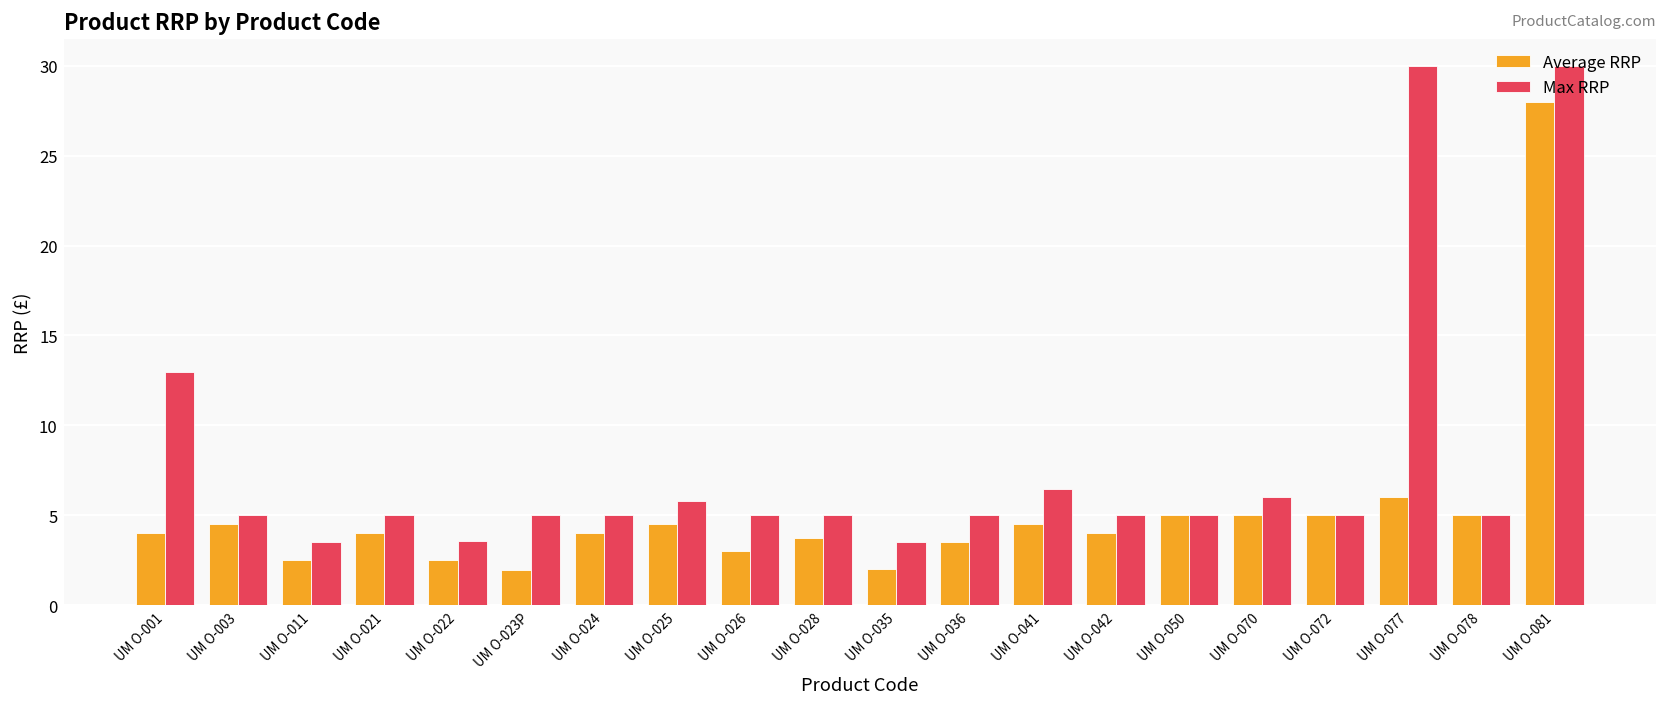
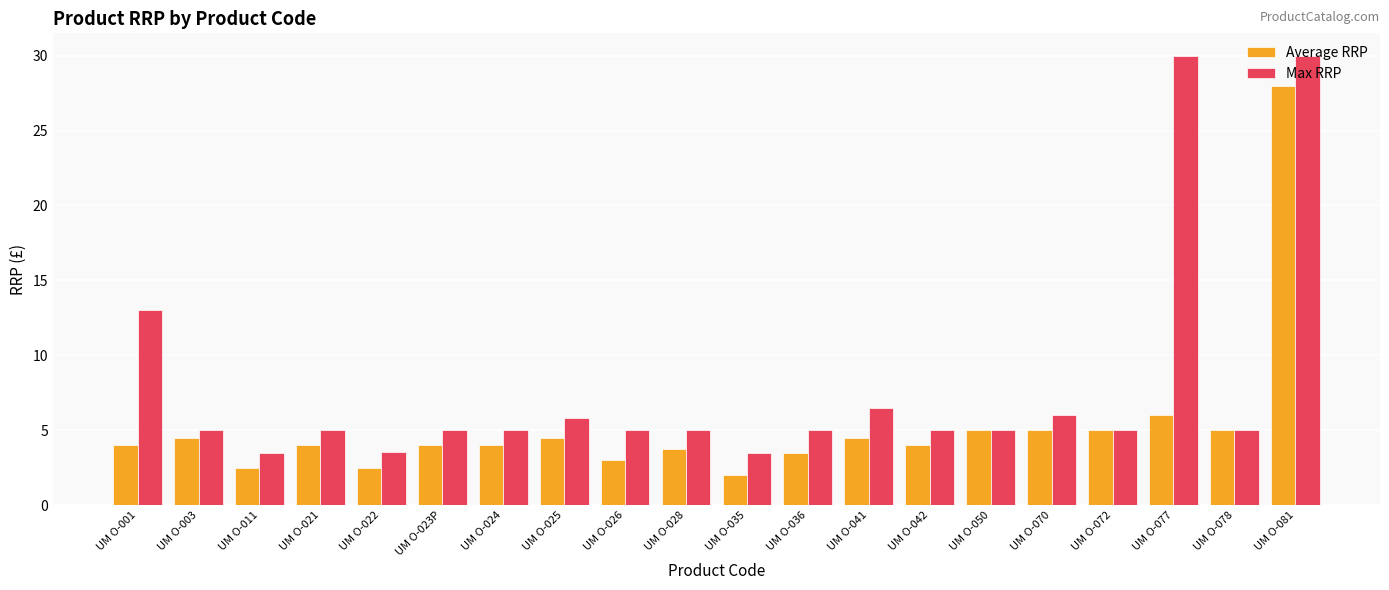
  {
    "Average RRP": {
      "UM O-001": 4.0,
      "UM O-003": 4.5,
      "UM O-011": 2.5,
      "UM O-021": 4.0,
      "UM O-022": 2.5,
-     "UM O-023P": 2.0,
+     "UM O-023P": 4.0,
      "UM O-024": 4.0,
      "UM O-025": 4.5,
      "UM O-026": 3.0,
      "UM O-028": 3.8,
      "UM O-035": 2.0,
      "UM O-036": 3.5,
      "UM O-041": 4.5,
      "UM O-042": 4.0,
      "UM O-050": 5.0,
      "UM O-070": 5.0,
      "UM O-072": 5.0,
      "UM O-077": 6.0,
      "UM O-078": 5.0,
      "UM O-081": 28.0
    },
    "Max RRP": {
      "UM O-001": 13.0,
      "UM O-003": 5.0,
      "UM O-011": 3.5,
      "UM O-021": 5.0,
      "UM O-022": 3.6,
      "UM O-023P": 5.0,
      "UM O-024": 5.0,
      "UM O-025": 5.8,
      "UM O-026": 5.0,
      "UM O-028": 5.0,
      "UM O-035": 3.5,
      "UM O-036": 5.0,
      "UM O-041": 6.5,
      "UM O-042": 5.0,
      "UM O-050": 5.0,
      "UM O-070": 6.0,
      "UM O-072": 5.0,
      "UM O-077": 30.0,
      "UM O-078": 5.0,
      "UM O-081": 30.0
    }
  }
